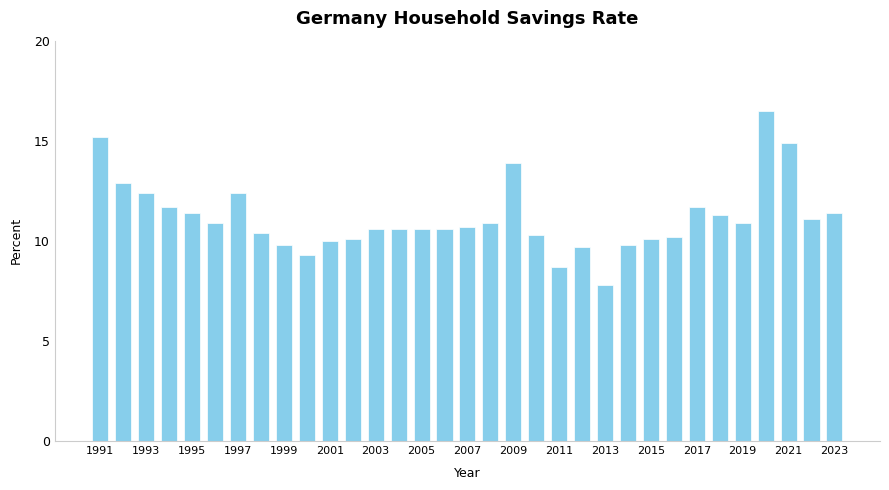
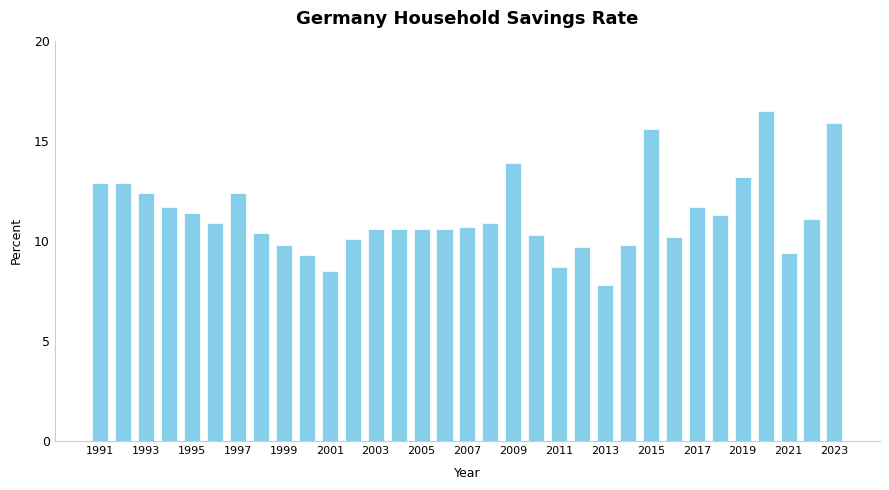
  {
-   "1991": 15.2,
+   "1991": 12.9,
    "1993": 12.4,
    "1995": 11.4,
    "1997": 12.4,
    "1999": 9.8,
-   "2001": 10.0,
+   "2001": 8.5,
    "2003": 10.6,
    "2005": 10.6,
    "2007": 10.7,
    "2009": 13.9,
    "2011": 8.7,
    "2013": 7.8,
-   "2015": 10.1,
+   "2015": 15.6,
    "2017": 11.7,
-   "2019": 10.9,
-   "2021": 14.9,
-   "2023": 11.4
+   "2019": 13.2,
+   "2021": 9.4,
+   "2023": 15.9
  }
